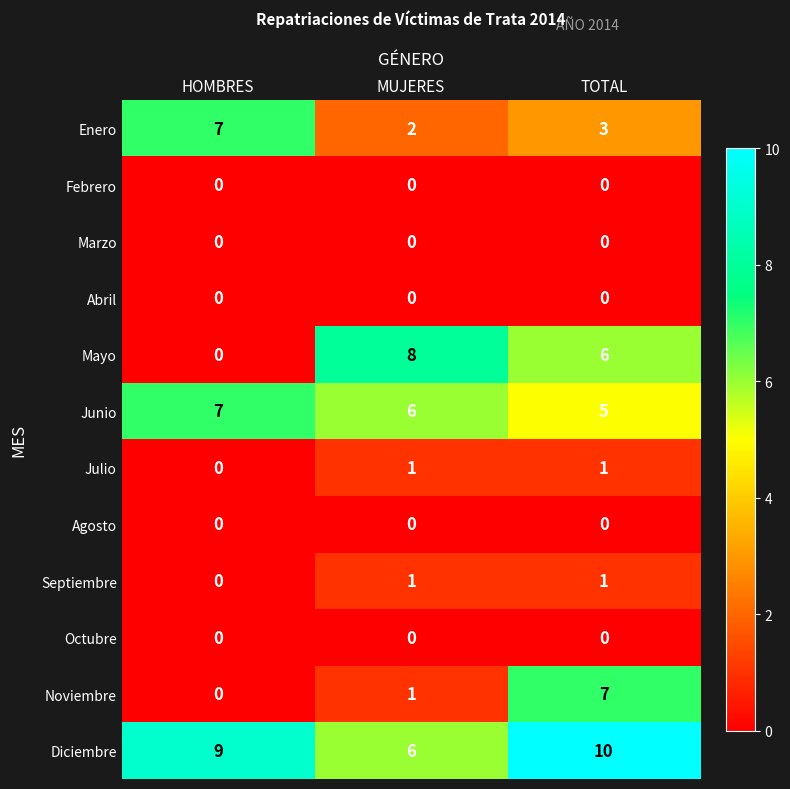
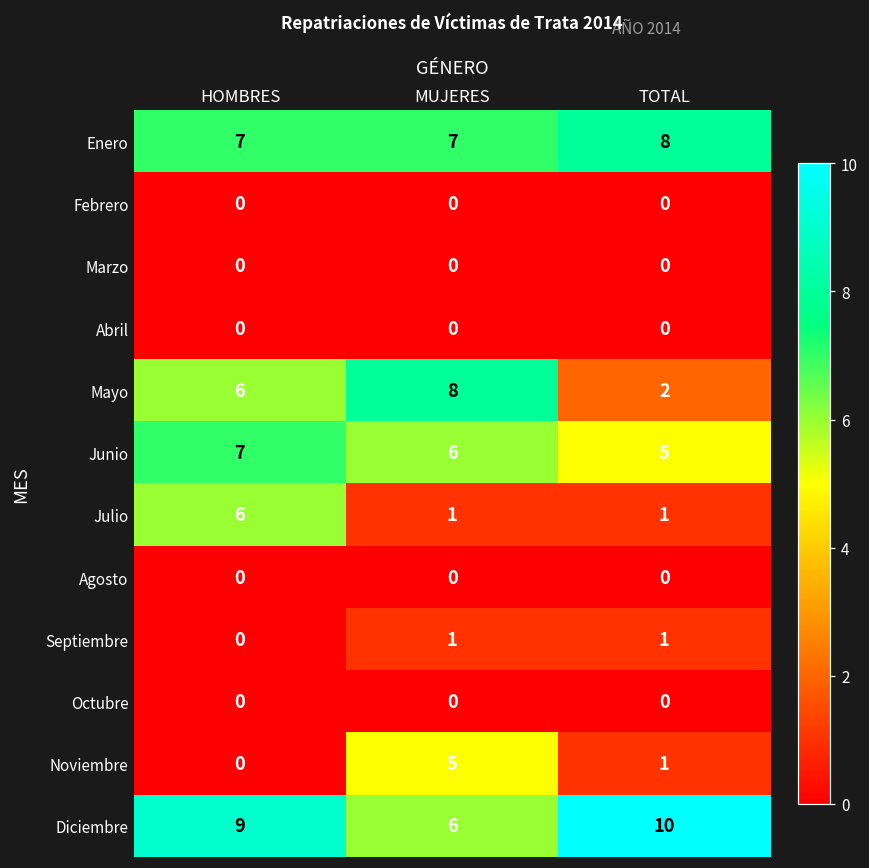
  {
    "Enero": {
      "HOMBRES": 7,
-     "MUJERES": 2,
-     "TOTAL": 3
+     "MUJERES": 7,
+     "TOTAL": 8
    },
    "Febrero": {
      "HOMBRES": 0,
      "MUJERES": 0,
      "TOTAL": 0
    },
    "Marzo": {
      "HOMBRES": 0,
      "MUJERES": 0,
      "TOTAL": 0
    },
    "Abril": {
      "HOMBRES": 0,
      "MUJERES": 0,
      "TOTAL": 0
    },
    "Mayo": {
-     "HOMBRES": 0,
+     "HOMBRES": 6,
      "MUJERES": 8,
-     "TOTAL": 6
+     "TOTAL": 2
    },
    "Junio": {
      "HOMBRES": 7,
      "MUJERES": 6,
      "TOTAL": 5
    },
    "Julio": {
-     "HOMBRES": 0,
+     "HOMBRES": 6,
      "MUJERES": 1,
      "TOTAL": 1
    },
    "Agosto": {
      "HOMBRES": 0,
      "MUJERES": 0,
      "TOTAL": 0
    },
    "Septiembre": {
      "HOMBRES": 0,
      "MUJERES": 1,
      "TOTAL": 1
    },
    "Octubre": {
      "HOMBRES": 0,
      "MUJERES": 0,
      "TOTAL": 0
    },
    "Noviembre": {
      "HOMBRES": 0,
-     "MUJERES": 1,
-     "TOTAL": 7
+     "MUJERES": 5,
+     "TOTAL": 1
    },
    "Diciembre": {
      "HOMBRES": 9,
      "MUJERES": 6,
      "TOTAL": 10
    }
  }
